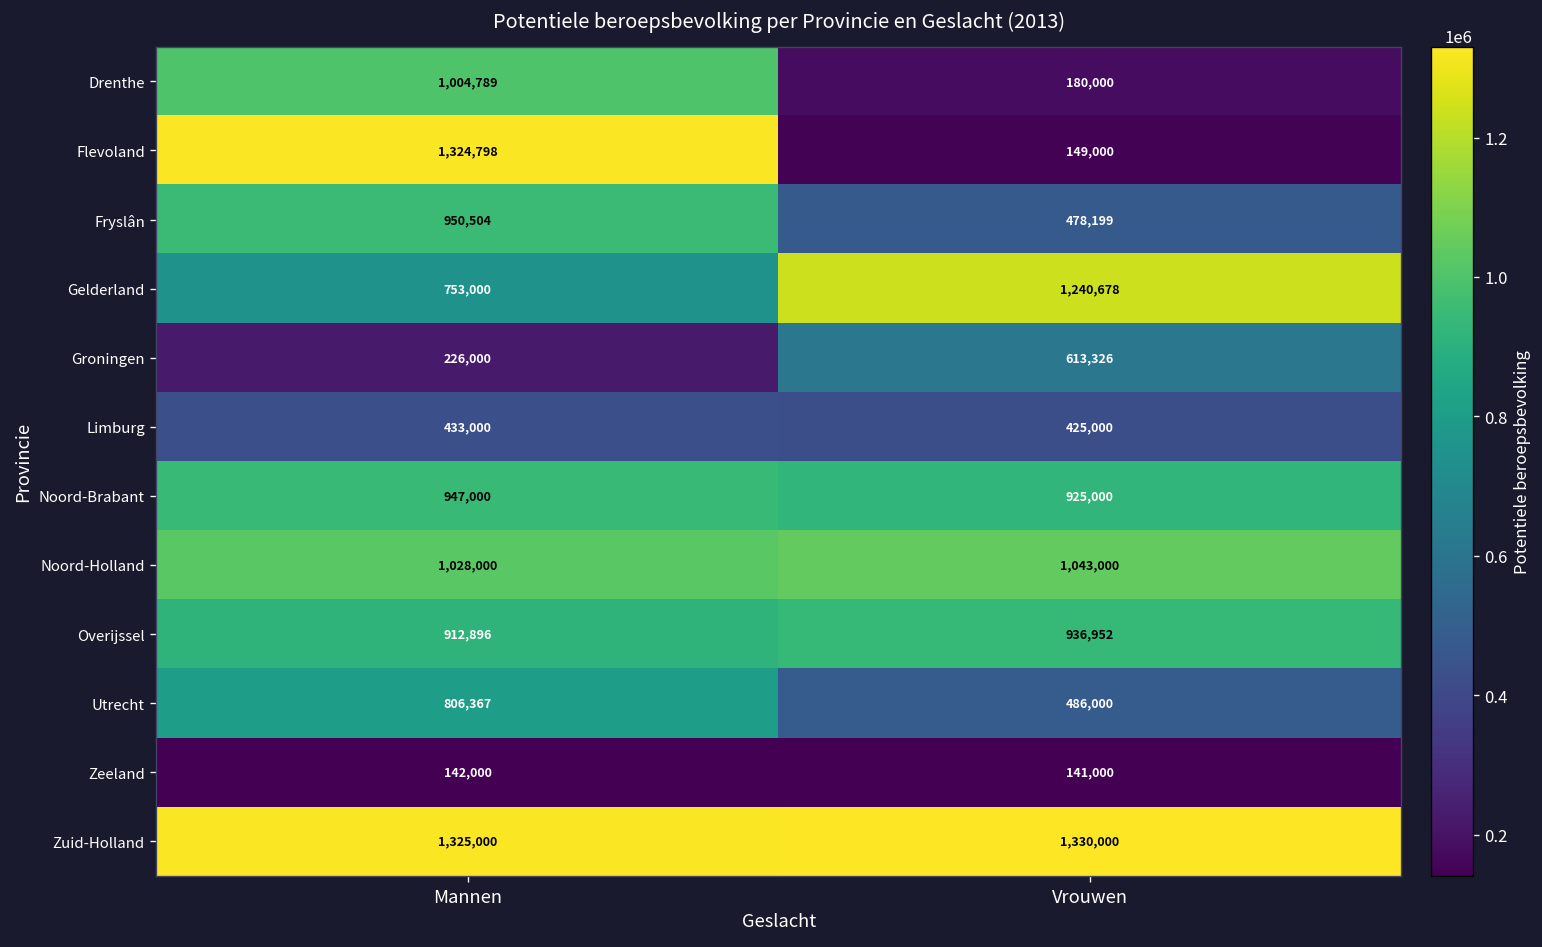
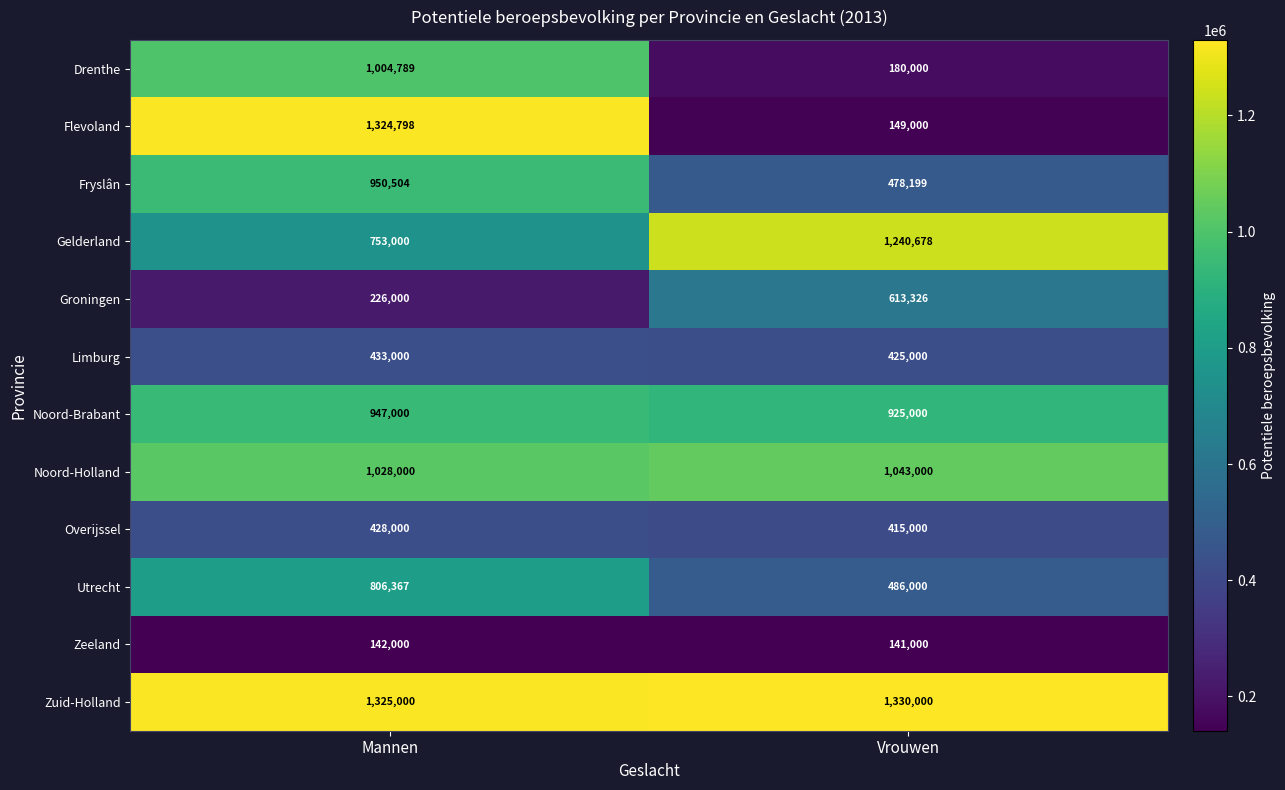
  {
    "Drenthe": {
      "Mannen": "1,004,789",
      "Vrouwen": "180,000"
    },
    "Flevoland": {
      "Mannen": "1,324,798",
      "Vrouwen": "149,000"
    },
    "Fryslân": {
      "Mannen": "950,504",
      "Vrouwen": "478,199"
    },
    "Gelderland": {
      "Mannen": "753,000",
      "Vrouwen": "1,240,678"
    },
    "Groningen": {
      "Mannen": "226,000",
      "Vrouwen": "613,326"
    },
    "Limburg": {
      "Mannen": "433,000",
      "Vrouwen": "425,000"
    },
    "Noord-Brabant": {
      "Mannen": "947,000",
      "Vrouwen": "925,000"
    },
    "Noord-Holland": {
      "Mannen": "1,028,000",
      "Vrouwen": "1,043,000"
    },
    "Overijssel": {
-     "Mannen": "912,896",
-     "Vrouwen": "936,952"
+     "Mannen": "428,000",
+     "Vrouwen": "415,000"
    },
    "Utrecht": {
      "Mannen": "806,367",
      "Vrouwen": "486,000"
    },
    "Zeeland": {
      "Mannen": "142,000",
      "Vrouwen": "141,000"
    },
    "Zuid-Holland": {
      "Mannen": "1,325,000",
      "Vrouwen": "1,330,000"
    }
  }
